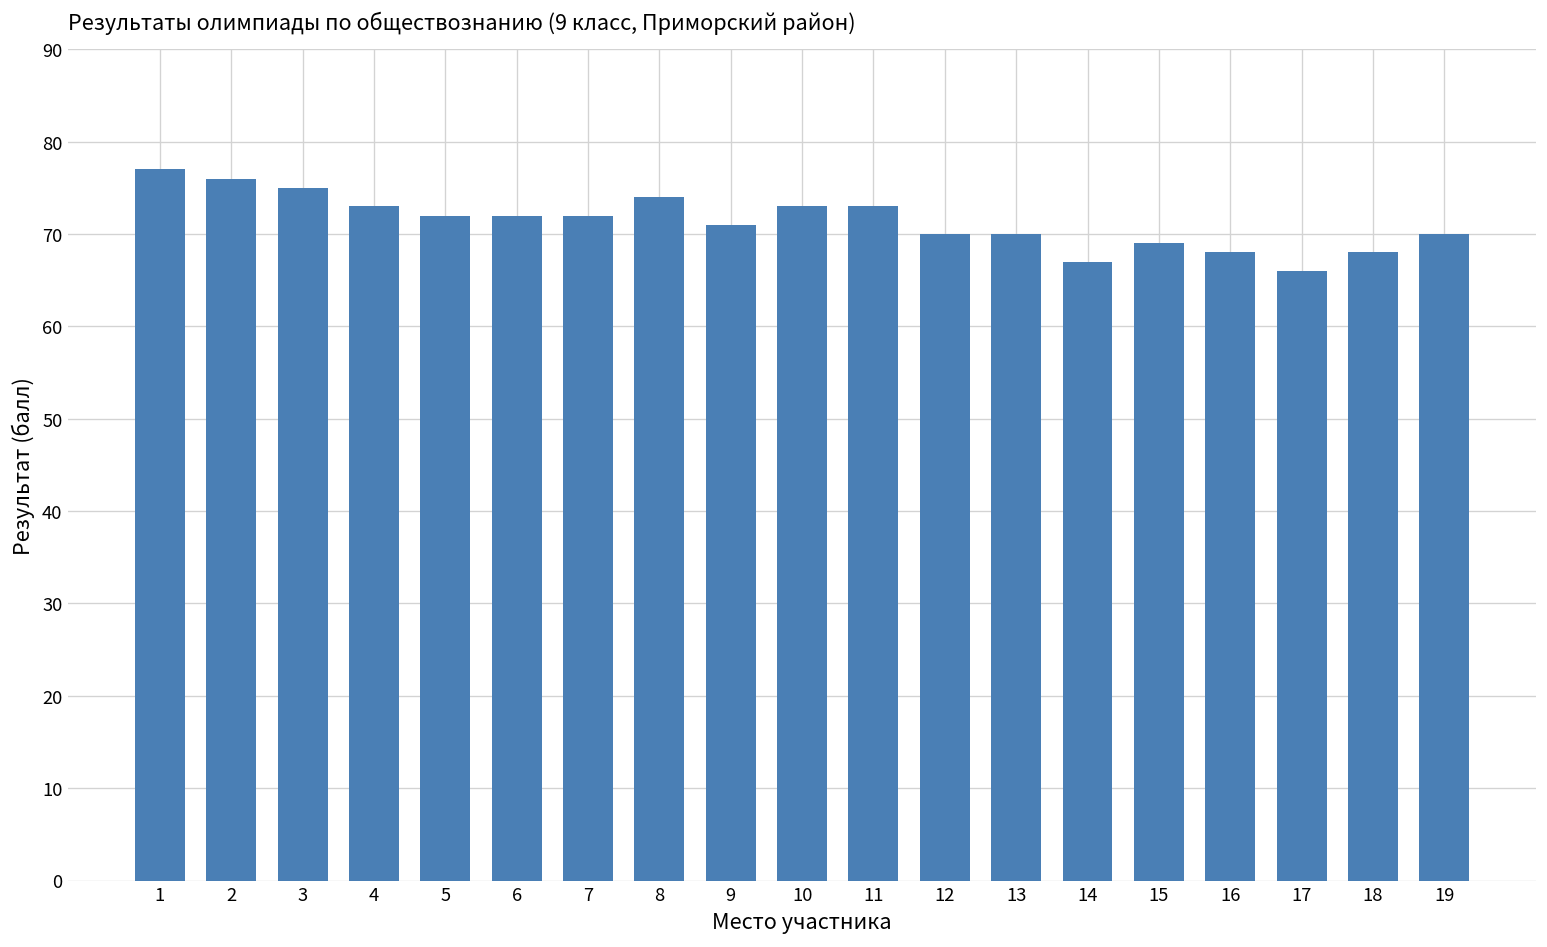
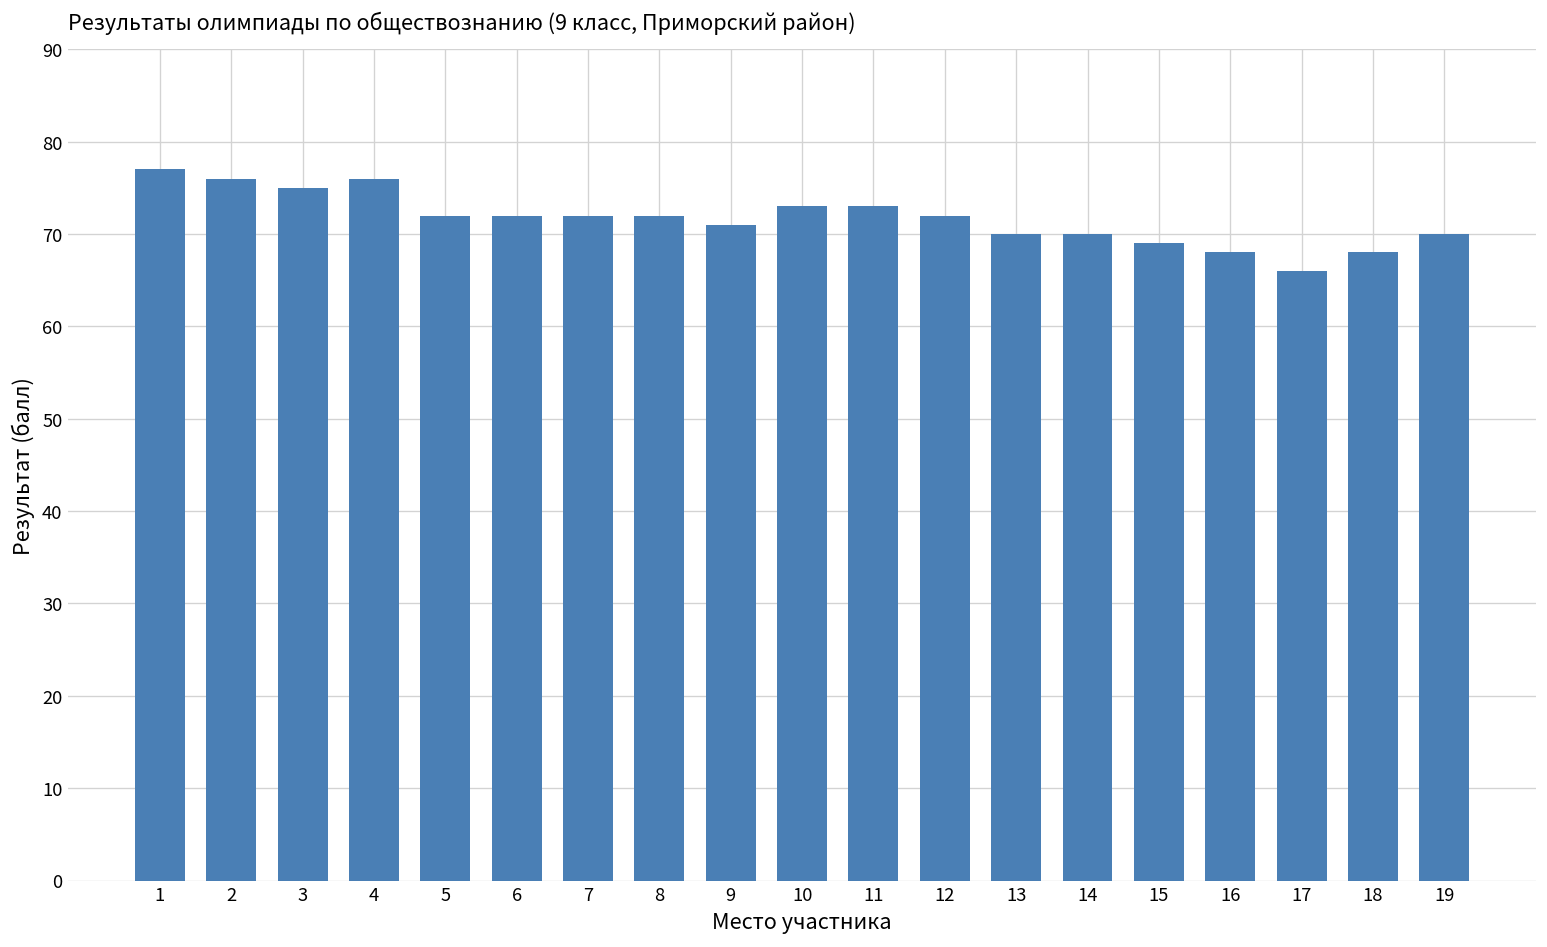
  {
    "1": 77,
    "2": 76,
    "3": 75,
-   "4": 73,
+   "4": 76,
    "5": 72,
    "6": 72,
    "7": 72,
-   "8": 74,
+   "8": 72,
    "9": 71,
    "10": 73,
    "11": 73,
-   "12": 70,
+   "12": 72,
    "13": 70,
-   "14": 67,
+   "14": 70,
    "15": 69,
    "16": 68,
    "17": 66,
    "18": 68,
    "19": 70
  }
